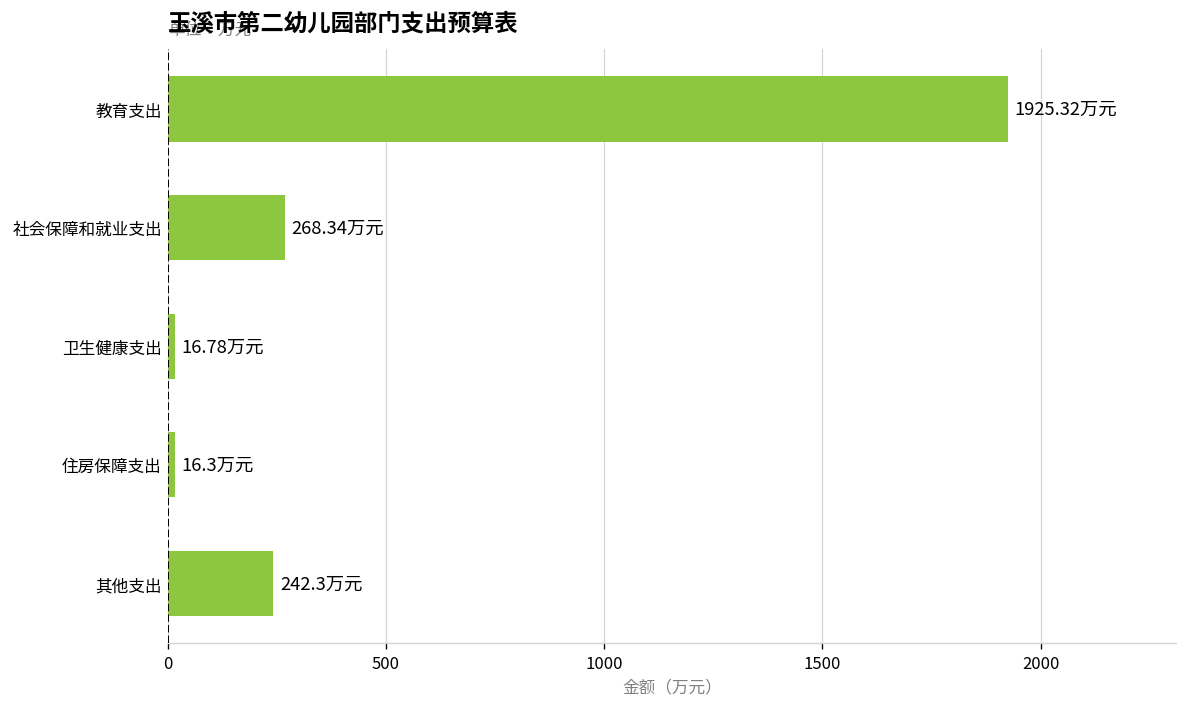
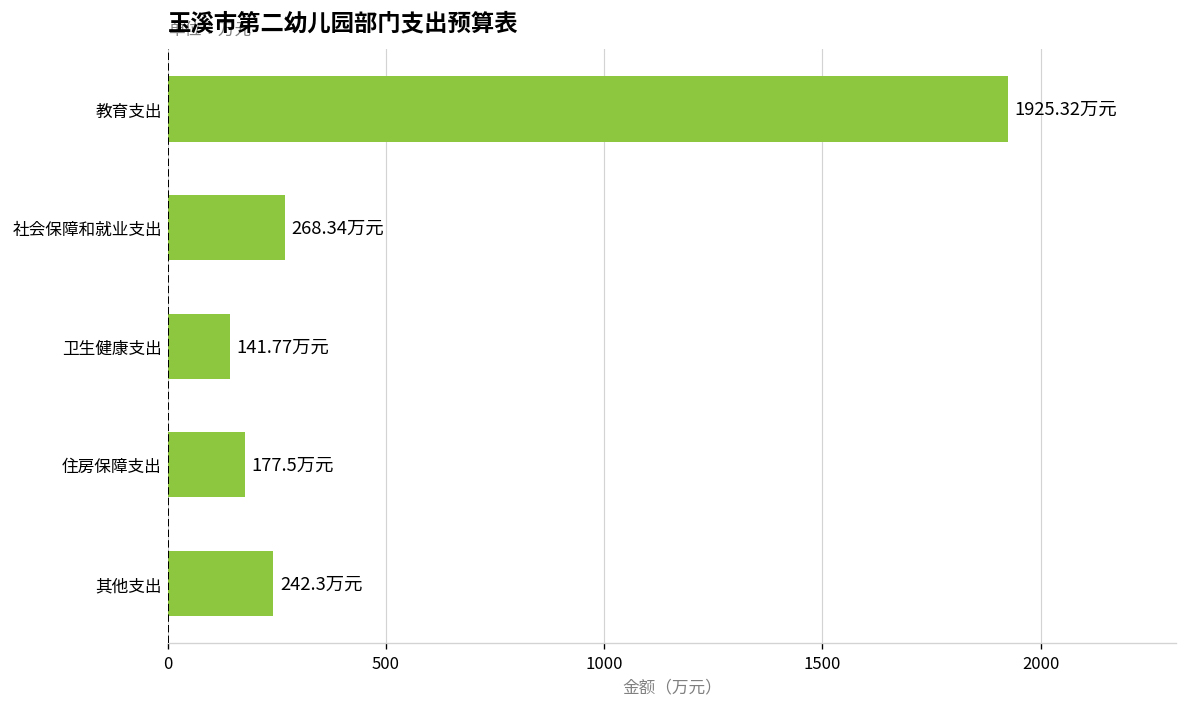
  {
    "教育支出": 1925.32,
    "社会保障和就业支出": 268.34,
-   "卫生健康支出": 16.78,
-   "住房保障支出": 16.3,
+   "卫生健康支出": 141.77,
+   "住房保障支出": 177.5,
    "其他支出": 242.3
  }
